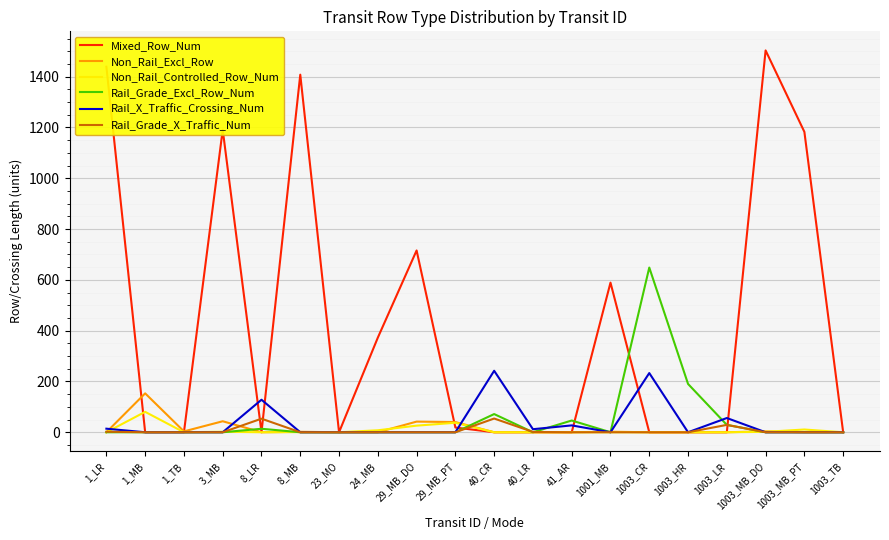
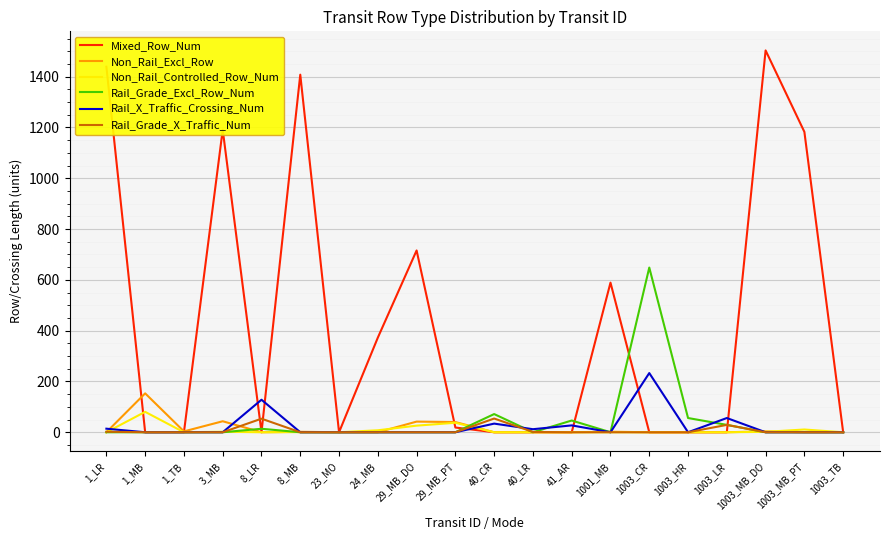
  {
    "Mixed_Row_Num": {
      "8_MB": 1410,
      "24_MB": 370,
      "29_MB_DO": 720,
      "29_MB_PT": 20,
      "1001_MB": 590,
      "1003_MB_DO": 1500,
      "1003_MB_PT": 1180
    },
    "Non_Rail_Excl_Row": {
      "1_MB": 150,
      "3_MB": 40,
      "29_MB_DO": 40
    },
    "Non_Rail_Controlled_Row_Num": {
      "1_MB": 80,
      "29_MB_DO": 30,
      "1003_MB_PT": 10
    },
    "Rail_Grade_Excl_Row_Num": {
      "8_LR": 10,
      "40_CR": 70,
      "41_AR": 50,
      "1003_CR": 650,
-     "1003_HR": 190
+     "1003_HR": 60
    },
    "Rail_X_Traffic_Crossing_Num": {
      "1_LR": 10,
      "8_LR": 130,
-     "40_CR": 240,
+     "40_CR": 30,
      "40_LR": 10,
      "41_AR": 30,
      "1003_CR": 230,
      "1003_LR": 60
    },
    "Rail_Grade_X_Traffic_Num": {
      "8_LR": 50,
      "40_CR": 50
    }
  }
